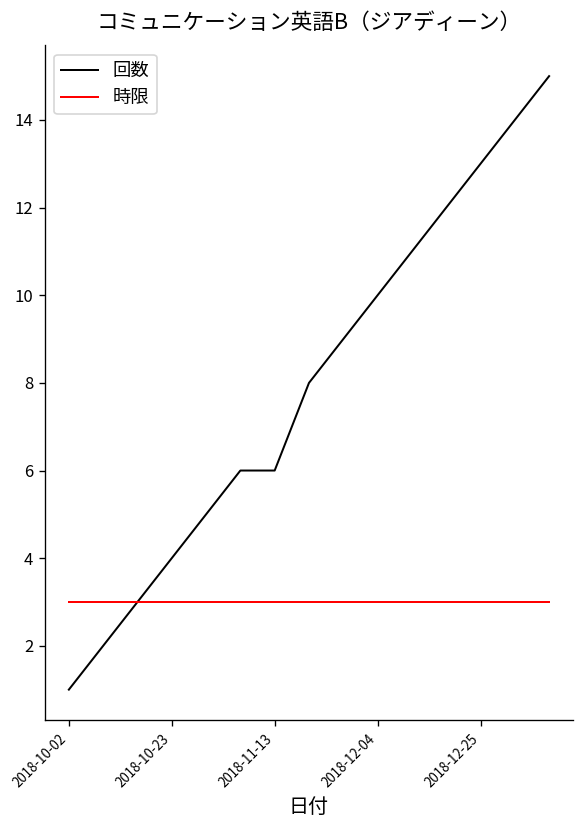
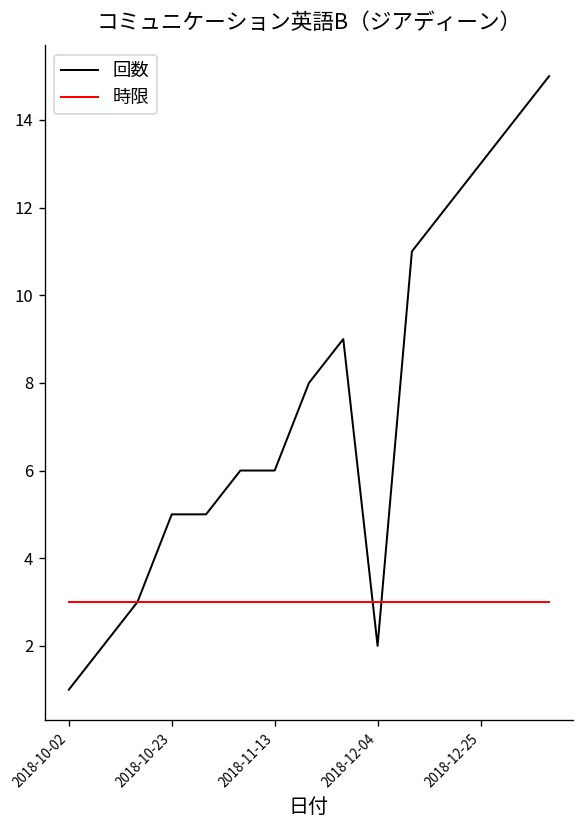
  {
    "回数": {
      "2018-10-02": 1,
-     "2018-10-23": 4,
+     "2018-10-23": 5,
      "2018-11-13": 6,
-     "2018-12-04": 10,
+     "2018-12-04": 2,
      "2018-12-25": 13
    },
    "時限": {
      "2018-10-02": 3,
      "2018-10-23": 3,
      "2018-11-13": 3,
      "2018-12-04": 3,
      "2018-12-25": 3
    }
  }
